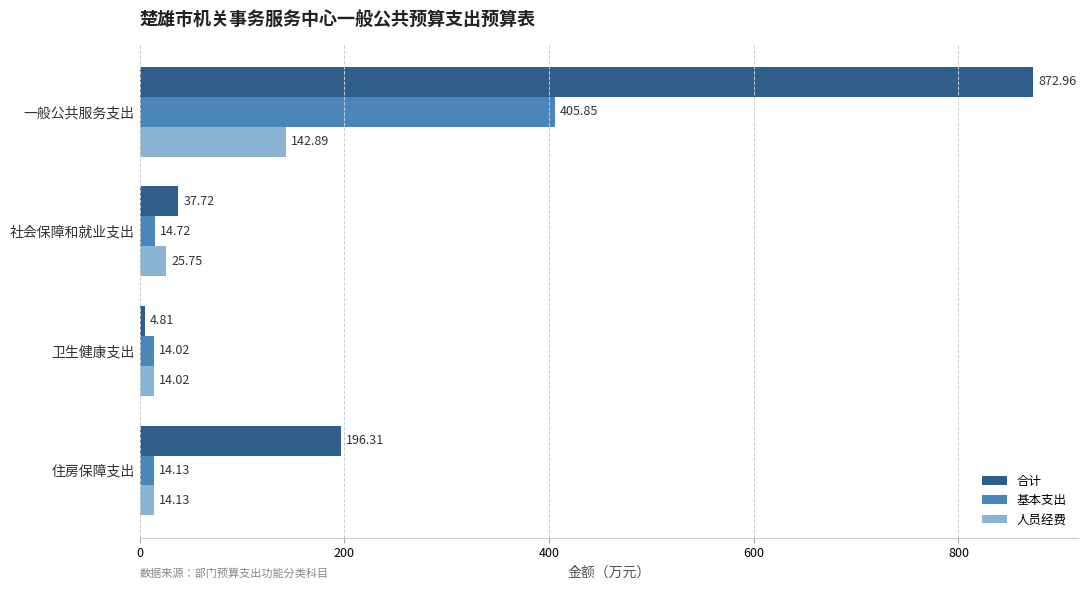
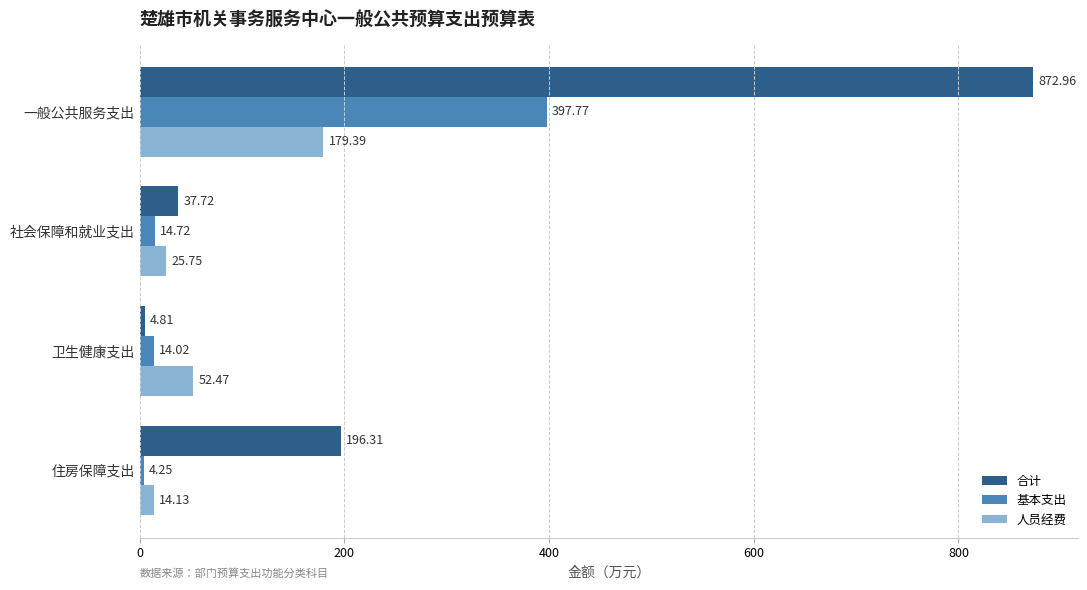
  {
    "合计": {
      "一般公共服务支出": 872.96,
      "社会保障和就业支出": 37.72,
      "卫生健康支出": 4.81,
      "住房保障支出": 196.31
    },
    "基本支出": {
-     "一般公共服务支出": 405.85,
+     "一般公共服务支出": 397.77,
      "社会保障和就业支出": 14.72,
      "卫生健康支出": 14.02,
-     "住房保障支出": 14.13
+     "住房保障支出": 4.25
    },
    "人员经费": {
-     "一般公共服务支出": 142.89,
+     "一般公共服务支出": 179.39,
      "社会保障和就业支出": 25.75,
-     "卫生健康支出": 14.02,
+     "卫生健康支出": 52.47,
      "住房保障支出": 14.13
    }
  }
